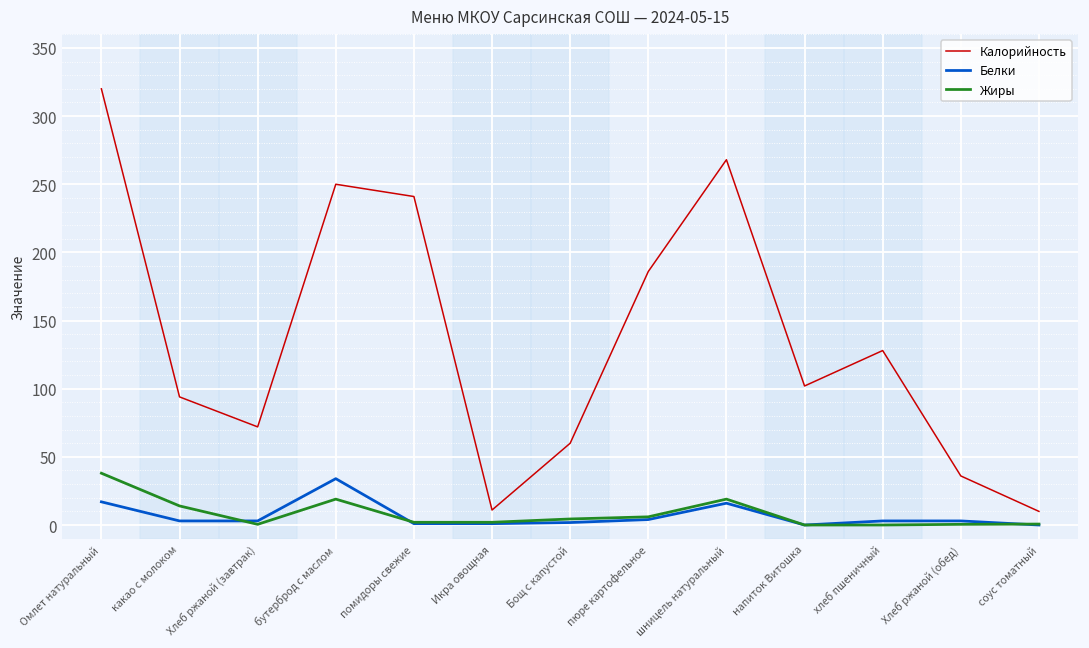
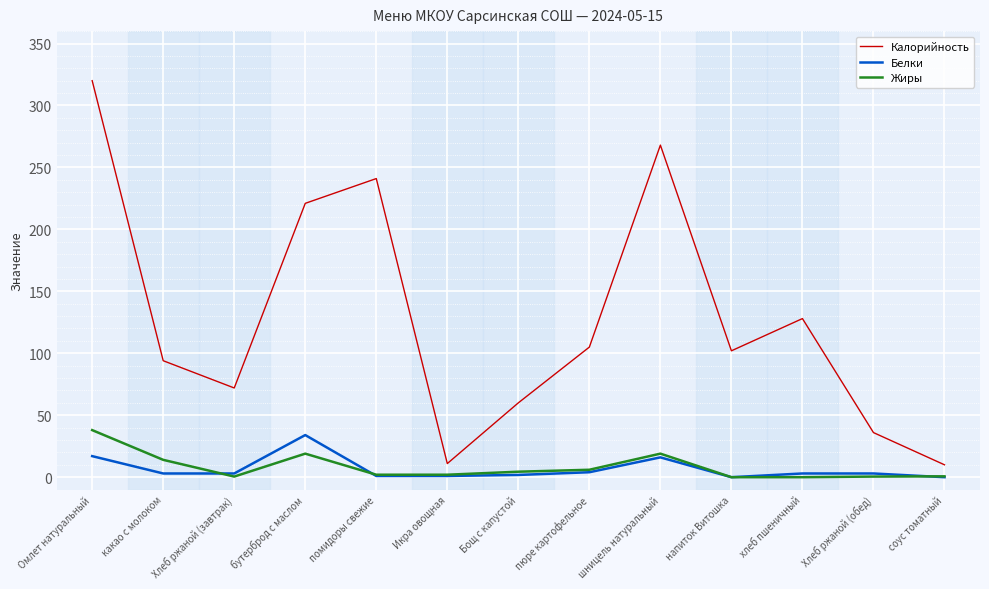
  {
    "Калорийность": {
      "Омлет натуральный": 320,
      "какао с молоком": 94,
      "Хлеб ржаной (завтрак)": 72,
-     "бутерброд с маслом": 250,
+     "бутерброд с маслом": 221,
      "помидоры свежие": 241,
      "Икра овощная": 11,
      "Бощ с капустой": 60,
-     "пюре картофельное": 186,
+     "пюре картофельное": 105,
      "шницель натуральный": 268,
      "напиток Витошка": 102,
      "хлеб пшеничный": 128,
      "Хлеб ржаной (обед)": 36,
      "соус томатный": 10
    },
    "Белки": {
      "Омлет натуральный": 17,
      "какао с молоком": 3,
      "Хлеб ржаной (завтрак)": 3,
      "бутерброд с маслом": 34,
      "Бощ с капустой": 2,
      "шницель натуральный": 16,
      "хлеб пшеничный": 3,
      "Хлеб ржаной (обед)": 3
    },
    "Жиры": {
      "Омлет натуральный": 38,
      "какао с молоком": 14,
      "Хлеб ржаной (завтрак)": 1,
      "бутерброд с маслом": 19,
      "Бощ с капустой": 4,
      "шницель натуральный": 19,
      "хлеб пшеничный": 0,
      "Хлеб ржаной (обед)": 1
    }
  }
